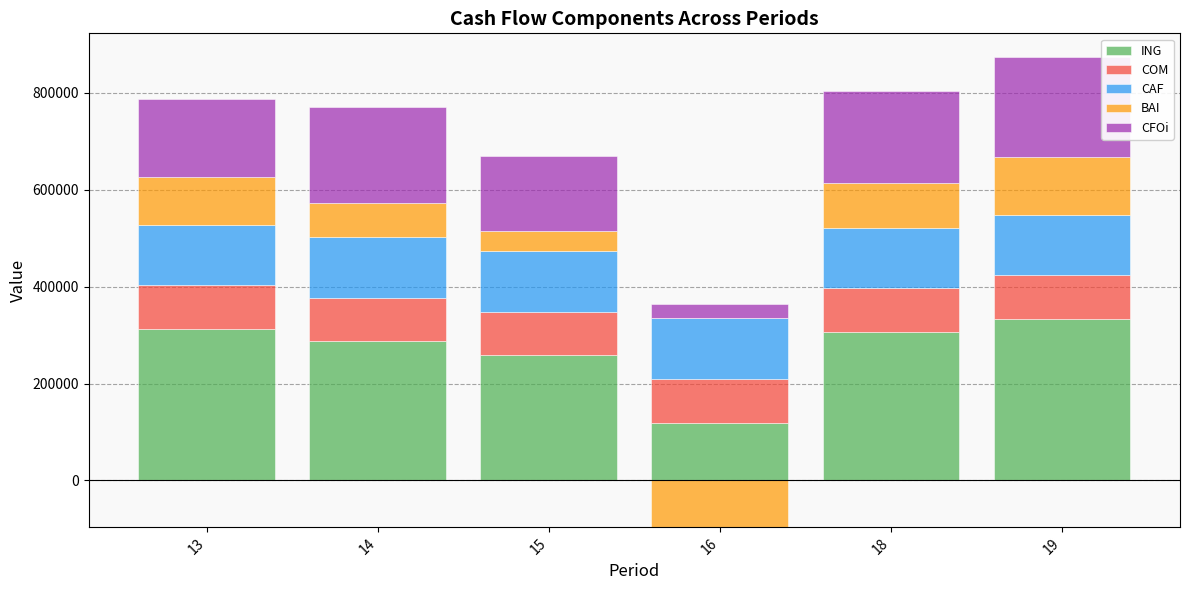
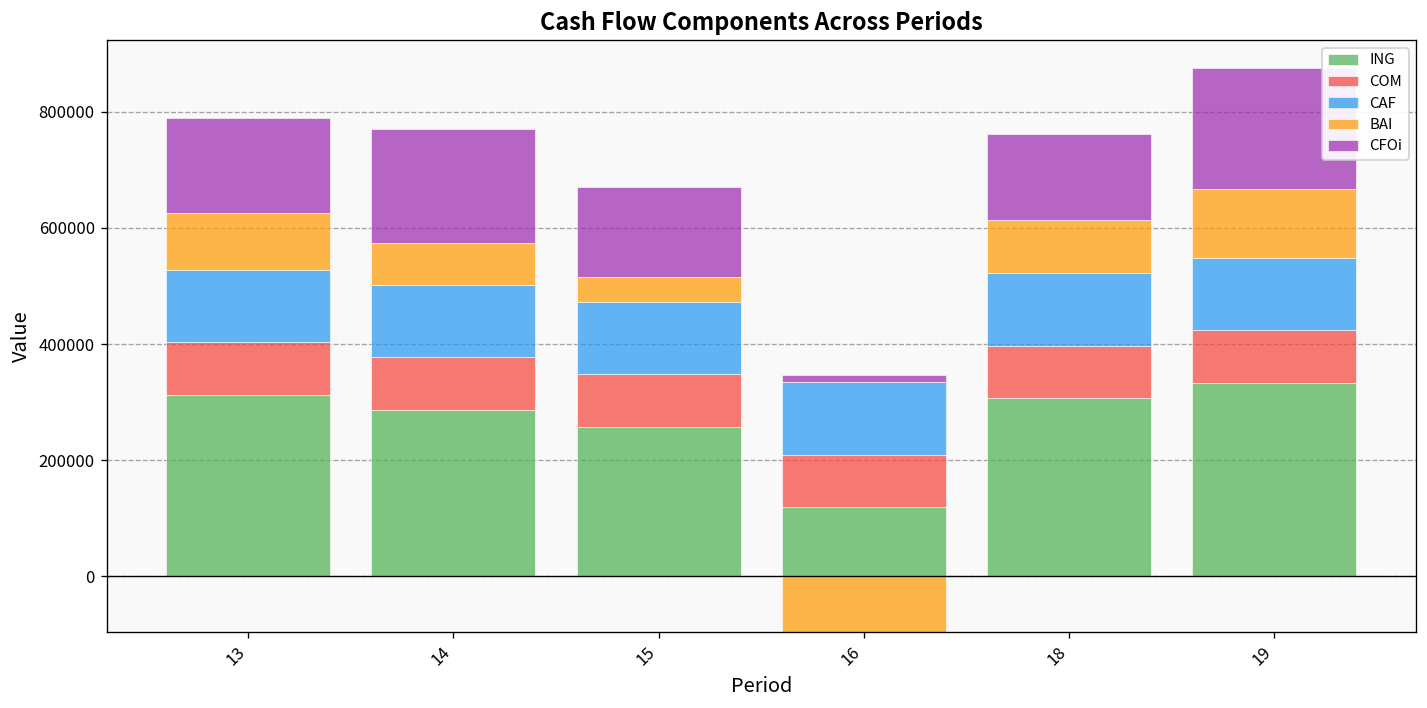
  {
    "COM": {
      "13": 90000,
      "14": 90000,
      "15": 90000,
      "16": 90000,
      "18": 90000,
      "19": 90000
    },
    "CAF": {
      "13": 130000,
      "14": 130000,
      "15": 130000,
      "16": 130000,
      "18": 130000,
      "19": 130000
    },
    "CFOi": {
      "13": 160000,
      "14": 200000,
      "15": 150000,
-     "16": 30000,
-     "18": 190000,
+     "16": 10000,
+     "18": 150000,
      "19": 210000
    }
  }
